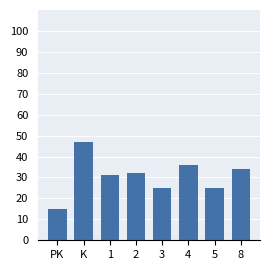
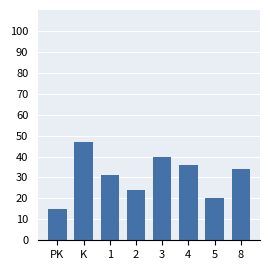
  {
    "PK": 15,
    "K": 47,
    "1": 31,
-   "2": 32,
-   "3": 25,
+   "2": 24,
+   "3": 40,
    "4": 36,
-   "5": 25,
+   "5": 20,
    "8": 34
  }
